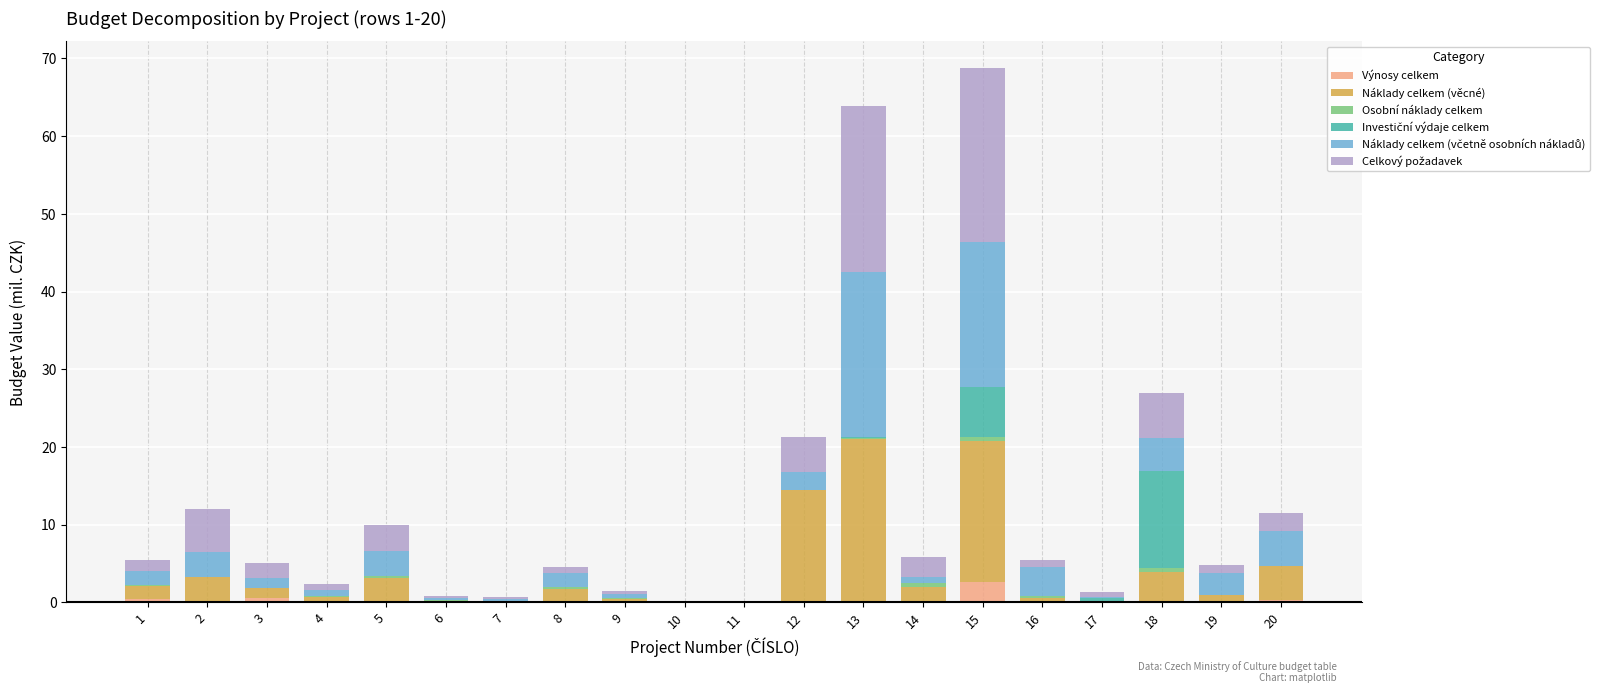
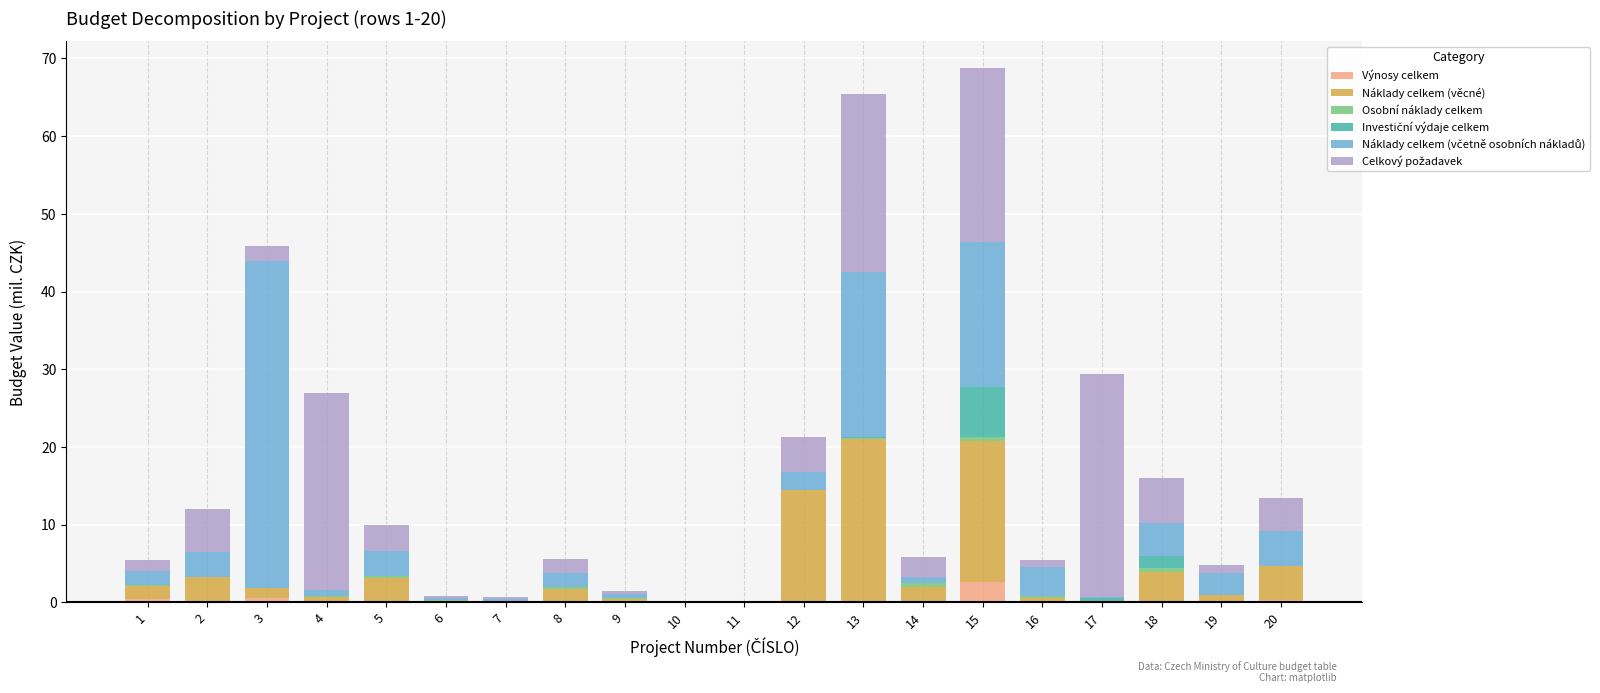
  {
    "Náklady celkem (věcné)": {
      "1": 2,
      "2": 3,
      "3": 1,
      "4": 1,
      "5": 3,
      "8": 2,
      "9": 0,
      "12": 14,
      "13": 21,
      "14": 2,
      "15": 18,
      "16": 1,
      "18": 4,
      "19": 1,
      "20": 5
    },
    "Osobní náklady celkem": {
      "2": 0,
      "3": 0,
      "10": 0,
      "11": 0,
      "12": 0,
      "14": 1,
      "15": 1,
      "17": 0,
      "18": 0,
      "19": 0,
      "20": 0
    },
    "Investiční výdaje celkem": {
      "1": 0,
      "2": 0,
      "3": 0,
      "4": 0,
      "5": 0,
      "6": 0,
      "7": 0,
      "8": 0,
      "9": 0,
      "10": 0,
      "11": 0,
      "12": 0,
      "14": 0,
      "15": 6,
      "16": 0,
      "17": 0,
-     "18": 13,
+     "18": 2,
      "19": 0,
      "20": 0
    },
    "Náklady celkem (včetně osobních nákladů)": {
      "1": 2,
      "2": 3,
-     "3": 1,
+     "3": 42,
      "4": 1,
      "5": 3,
      "8": 2,
      "9": 0,
      "12": 2,
      "13": 21,
      "14": 1,
      "15": 19,
      "16": 4,
      "18": 4,
      "19": 3,
      "20": 5
    },
    "Celkový požadavek": {
      "1": 1,
      "2": 6,
      "3": 2,
-     "4": 1,
+     "4": 25,
      "5": 3,
-     "8": 1,
+     "8": 2,
      "9": 0,
      "12": 5,
-     "13": 21,
+     "13": 23,
      "14": 3,
      "15": 22,
      "16": 1,
-     "17": 1,
+     "17": 29,
      "18": 6,
      "19": 1,
-     "20": 2
+     "20": 4
    }
  }
